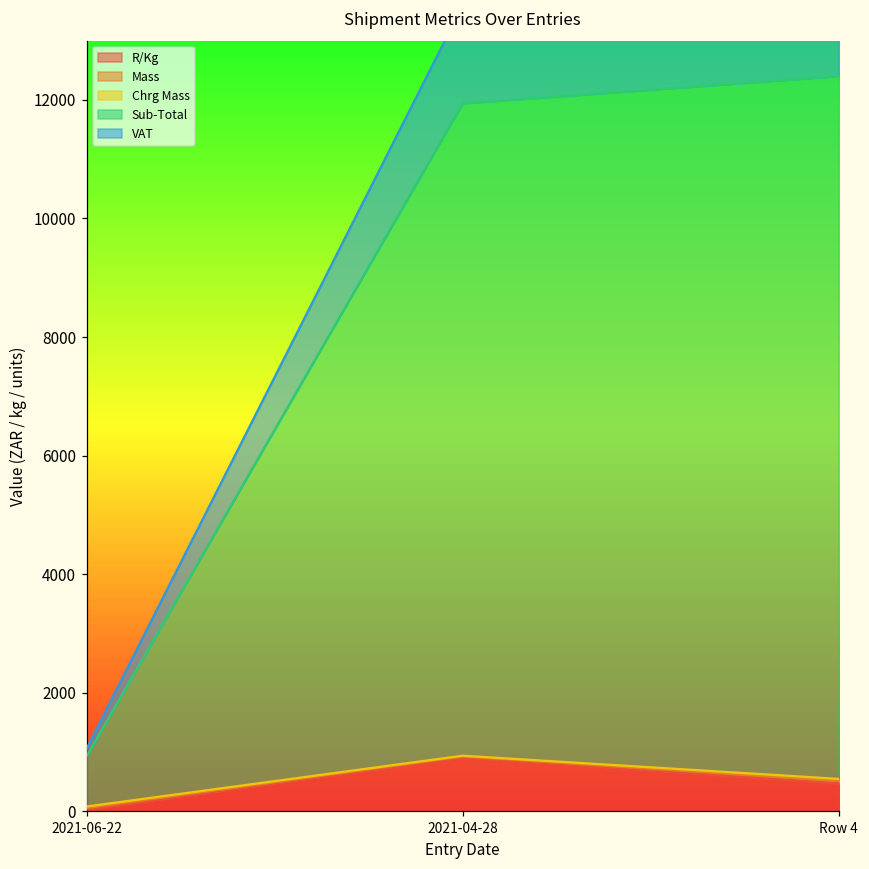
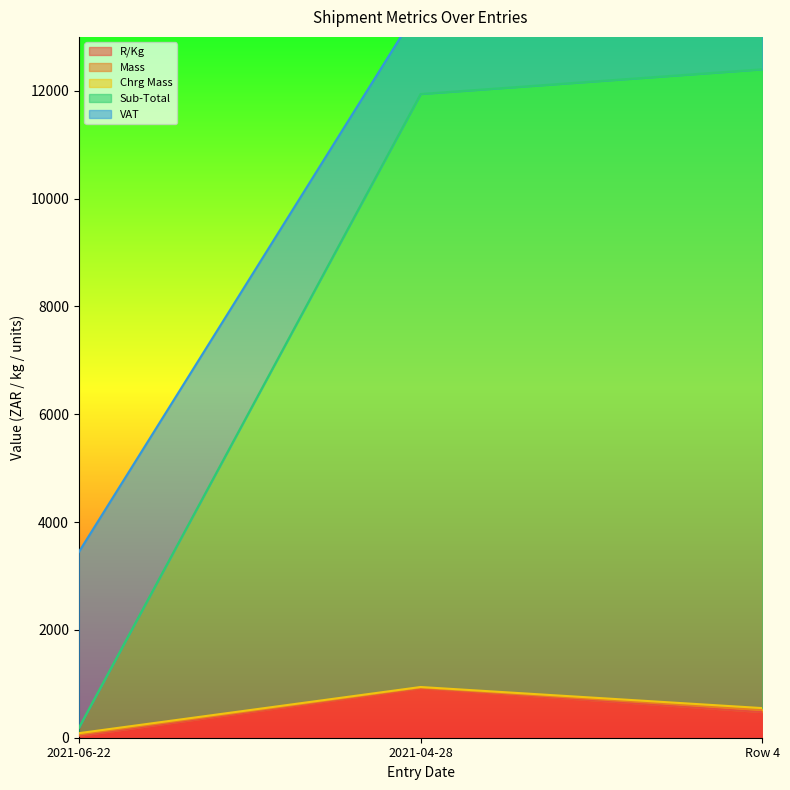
  {
    "Sub-Total": {
-     "2021-06-22": 900,
+     "2021-06-22": 100,
      "2021-04-28": 11000,
      "Row 4": 11900
    },
    "VAT": {
-     "2021-06-22": 100
+     "2021-06-22": 3300
    }
  }
